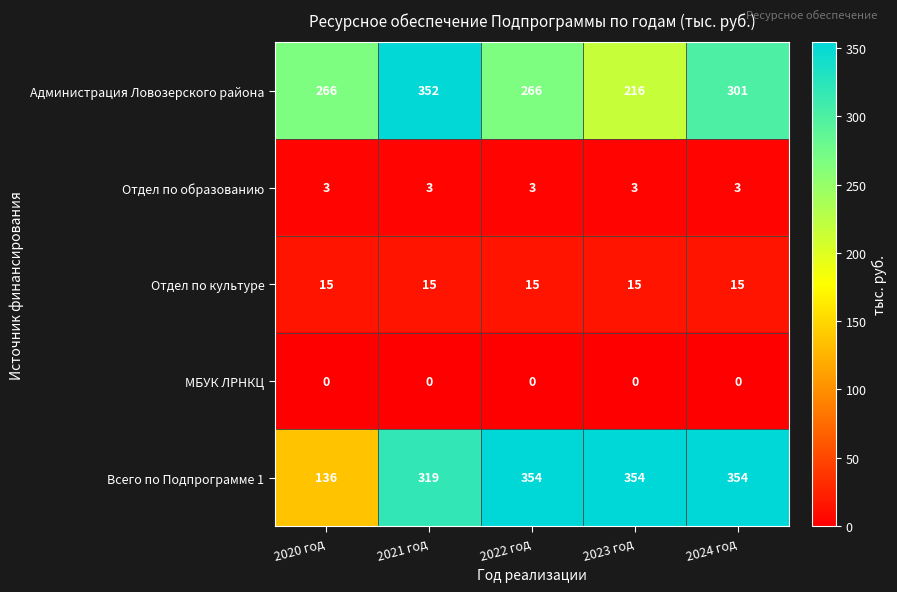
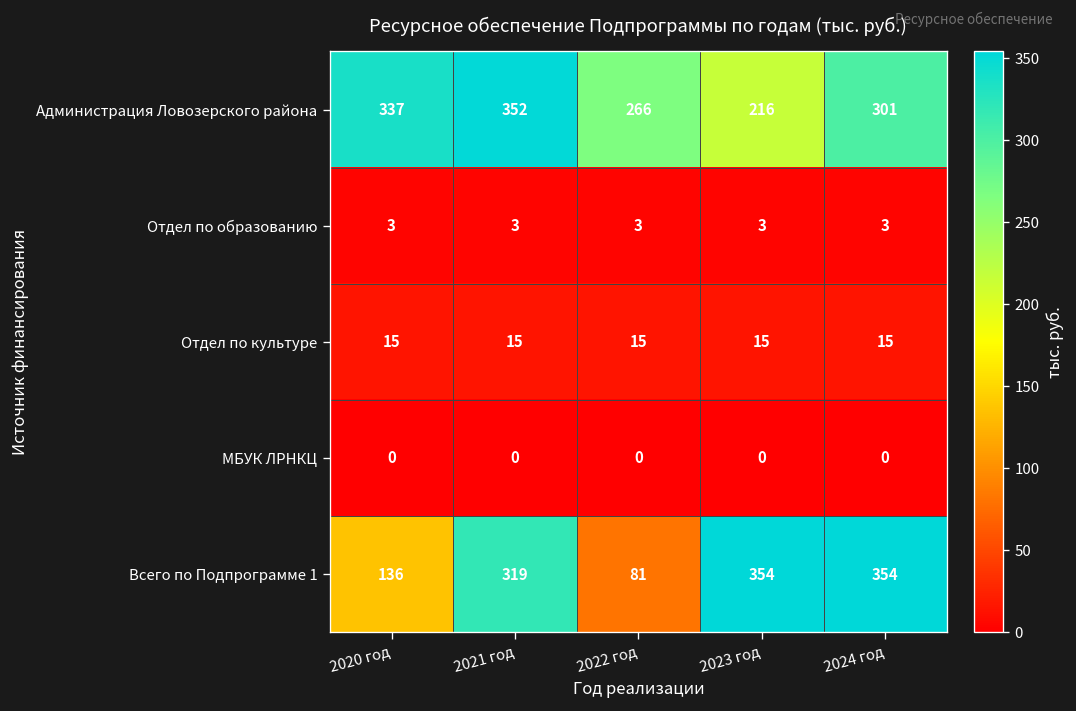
  {
    "Администрация Ловозерского района": {
-     "2020 год": 266,
+     "2020 год": 337,
      "2021 год": 352,
      "2022 год": 266,
      "2023 год": 216,
      "2024 год": 301
    },
    "Отдел по образованию": {
      "2020 год": 3,
      "2021 год": 3,
      "2022 год": 3,
      "2023 год": 3,
      "2024 год": 3
    },
    "Отдел по культуре": {
      "2020 год": 15,
      "2021 год": 15,
      "2022 год": 15,
      "2023 год": 15,
      "2024 год": 15
    },
    "МБУК ЛРНКЦ": {
      "2020 год": 0,
      "2021 год": 0,
      "2022 год": 0,
      "2023 год": 0,
      "2024 год": 0
    },
    "Всего по Подпрограмме 1": {
      "2020 год": 136,
      "2021 год": 319,
-     "2022 год": 354,
+     "2022 год": 81,
      "2023 год": 354,
      "2024 год": 354
    }
  }
